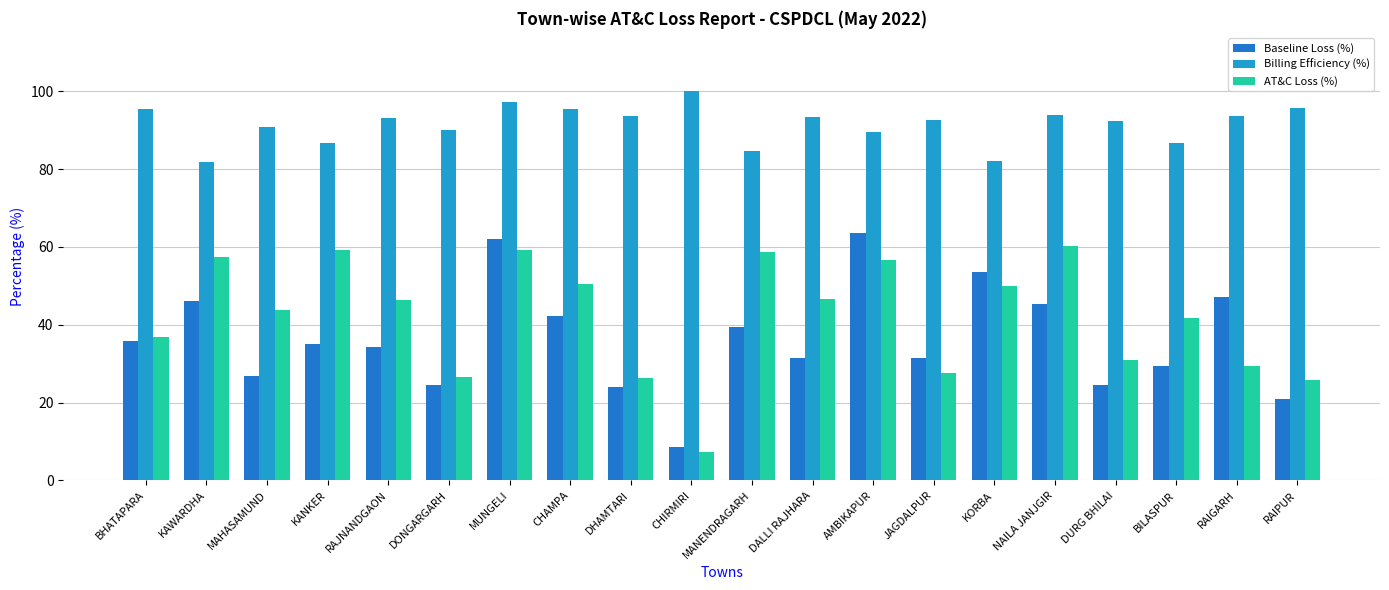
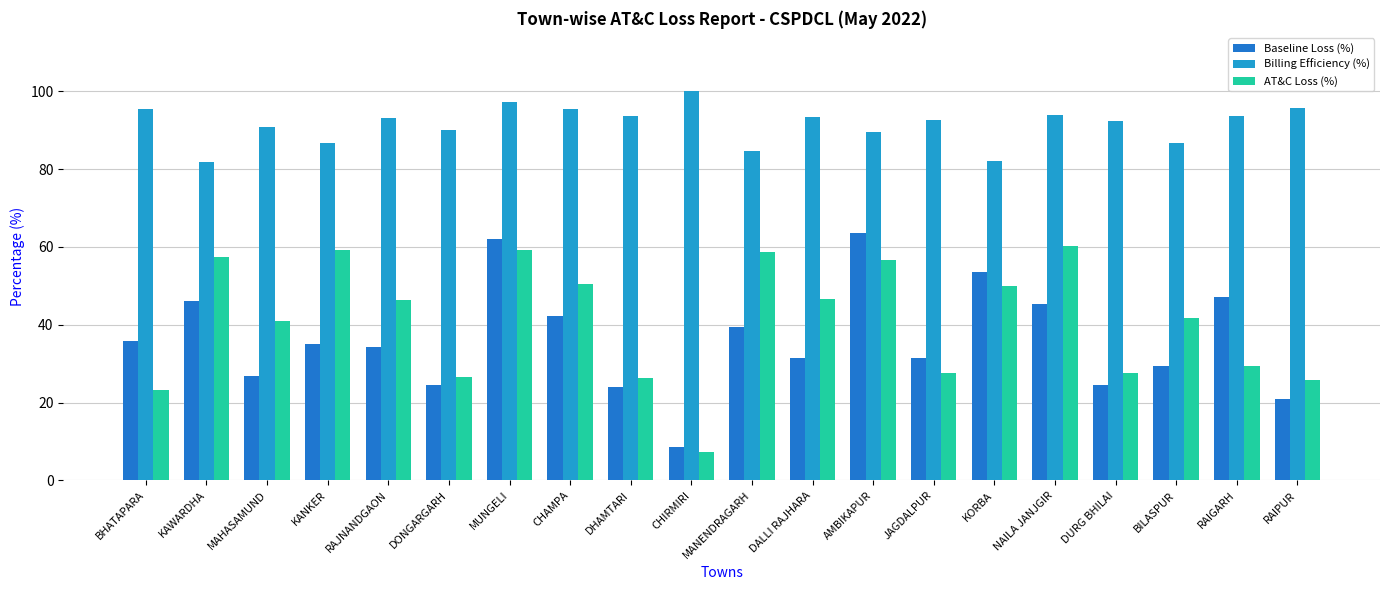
  {
    "AT&C Loss (%)": {
-     "BHATAPARA": 37,
+     "BHATAPARA": 23,
      "KAWARDHA": 58,
-     "MAHASAMUND": 44,
+     "MAHASAMUND": 41,
      "KANKER": 59,
      "RAJNANDGAON": 46,
      "DONGARGARH": 27,
      "MUNGELI": 59,
      "CHAMPA": 50,
      "DHAMTARI": 26,
      "CHIRMIRI": 7,
      "MANENDRAGARH": 59,
      "DALLI RAJHARA": 47,
      "AMBIKAPUR": 57,
      "JAGDALPUR": 28,
      "KORBA": 50,
      "NAILA JANJGIR": 60,
-     "DURG BHILAI": 31,
+     "DURG BHILAI": 28,
      "BILASPUR": 42,
      "RAIGARH": 29,
      "RAIPUR": 26
    }
  }
